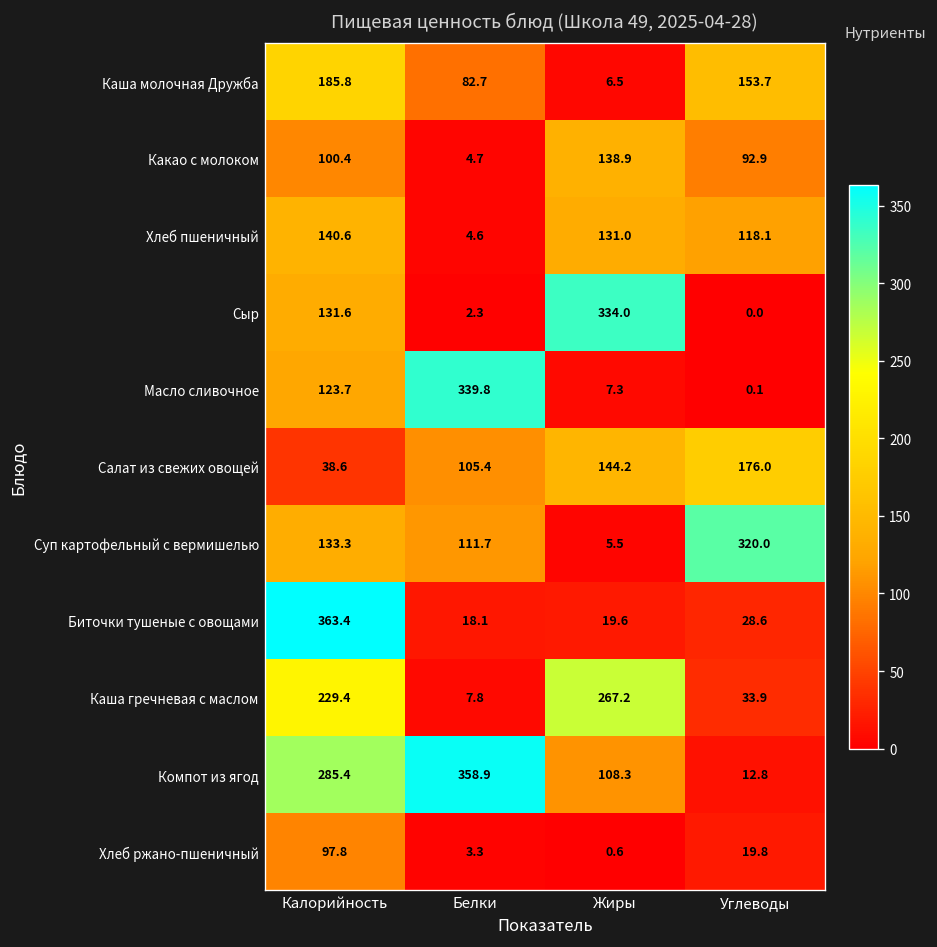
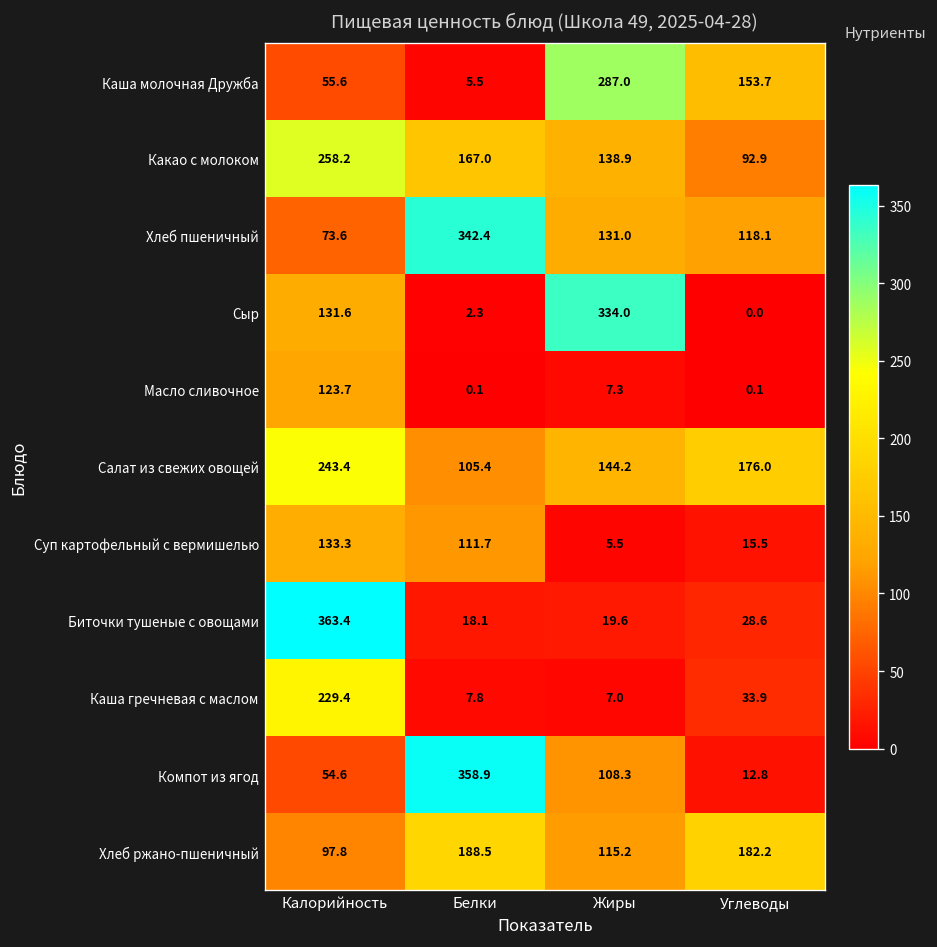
  {
    "Каша молочная Дружба": {
-     "Калорийность": 185.8,
-     "Белки": 82.7,
-     "Жиры": 6.5,
+     "Калорийность": 55.6,
+     "Белки": 5.5,
+     "Жиры": 287.0,
      "Углеводы": 153.7
    },
    "Какао с молоком": {
-     "Калорийность": 100.4,
-     "Белки": 4.7,
+     "Калорийность": 258.2,
+     "Белки": 167.0,
      "Жиры": 138.9,
      "Углеводы": 92.9
    },
    "Хлеб пшеничный": {
-     "Калорийность": 140.6,
-     "Белки": 4.6,
+     "Калорийность": 73.6,
+     "Белки": 342.4,
      "Жиры": 131.0,
      "Углеводы": 118.1
    },
    "Сыр": {
      "Калорийность": 131.6,
      "Белки": 2.3,
      "Жиры": 334.0,
      "Углеводы": 0.0
    },
    "Масло сливочное": {
      "Калорийность": 123.7,
-     "Белки": 339.8,
+     "Белки": 0.1,
      "Жиры": 7.3,
      "Углеводы": 0.1
    },
    "Салат из свежих овощей": {
-     "Калорийность": 38.6,
+     "Калорийность": 243.4,
      "Белки": 105.4,
      "Жиры": 144.2,
      "Углеводы": 176.0
    },
    "Суп картофельный с вермишелью": {
      "Калорийность": 133.3,
      "Белки": 111.7,
      "Жиры": 5.5,
-     "Углеводы": 320.0
+     "Углеводы": 15.5
    },
    "Биточки тушеные с овощами": {
      "Калорийность": 363.4,
      "Белки": 18.1,
      "Жиры": 19.6,
      "Углеводы": 28.6
    },
    "Каша гречневая с маслом": {
      "Калорийность": 229.4,
      "Белки": 7.8,
-     "Жиры": 267.2,
+     "Жиры": 7.0,
      "Углеводы": 33.9
    },
    "Компот из ягод": {
-     "Калорийность": 285.4,
+     "Калорийность": 54.6,
      "Белки": 358.9,
      "Жиры": 108.3,
      "Углеводы": 12.8
    },
    "Хлеб ржано-пшеничный": {
      "Калорийность": 97.8,
-     "Белки": 3.3,
-     "Жиры": 0.6,
-     "Углеводы": 19.8
+     "Белки": 188.5,
+     "Жиры": 115.2,
+     "Углеводы": 182.2
    }
  }
